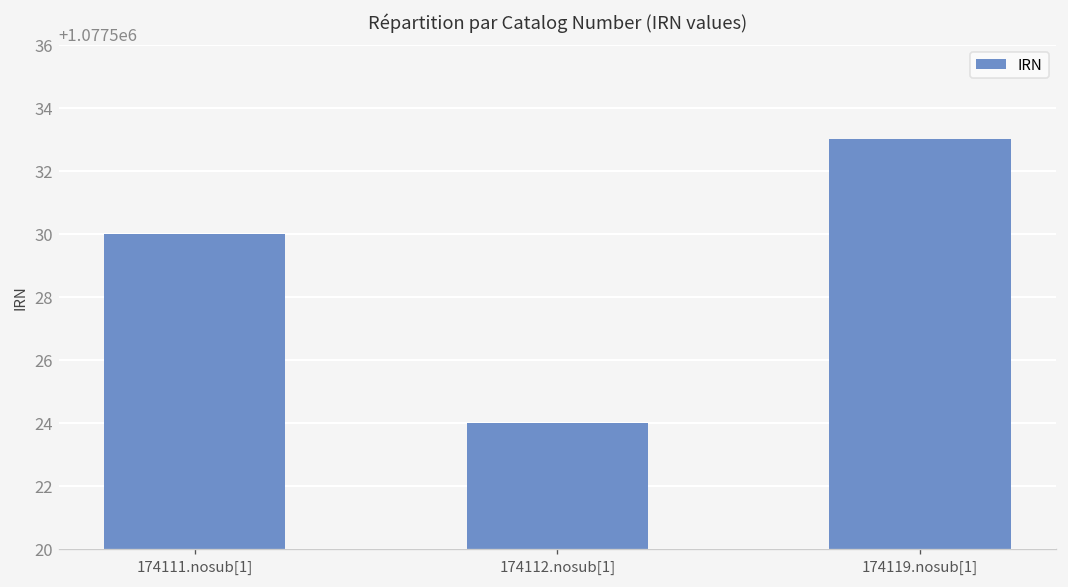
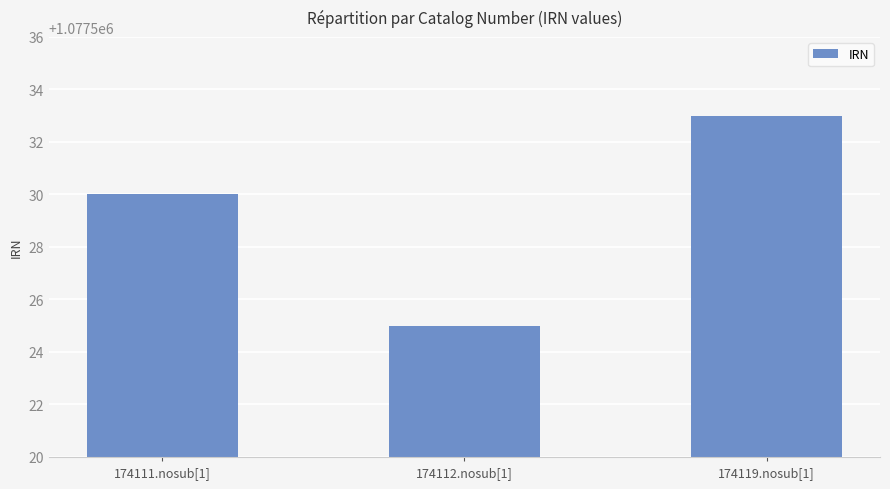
  {
    "174111.nosub[1]": 1077530,
-   "174112.nosub[1]": 1077524,
+   "174112.nosub[1]": 1077525,
    "174119.nosub[1]": 1077533
  }
